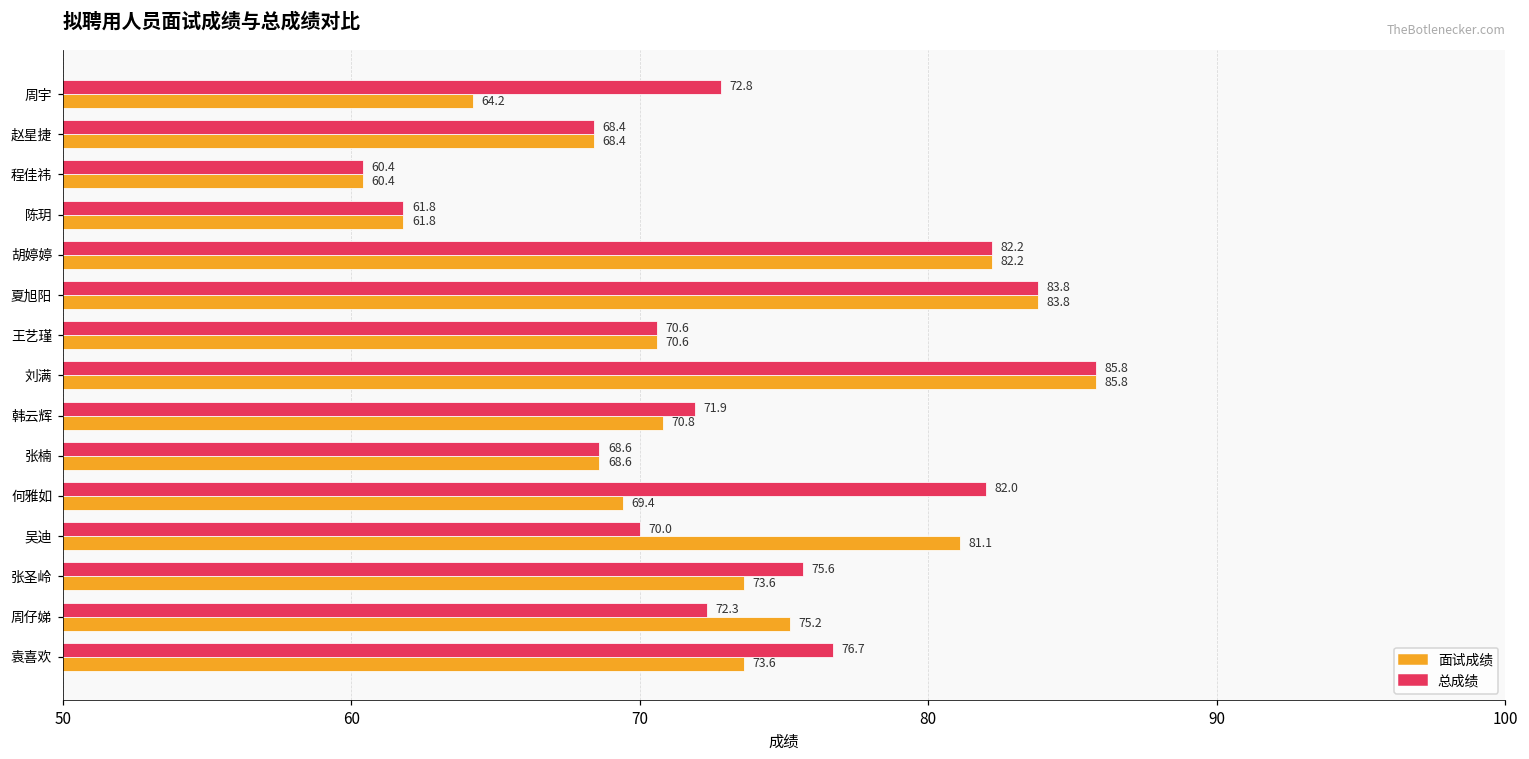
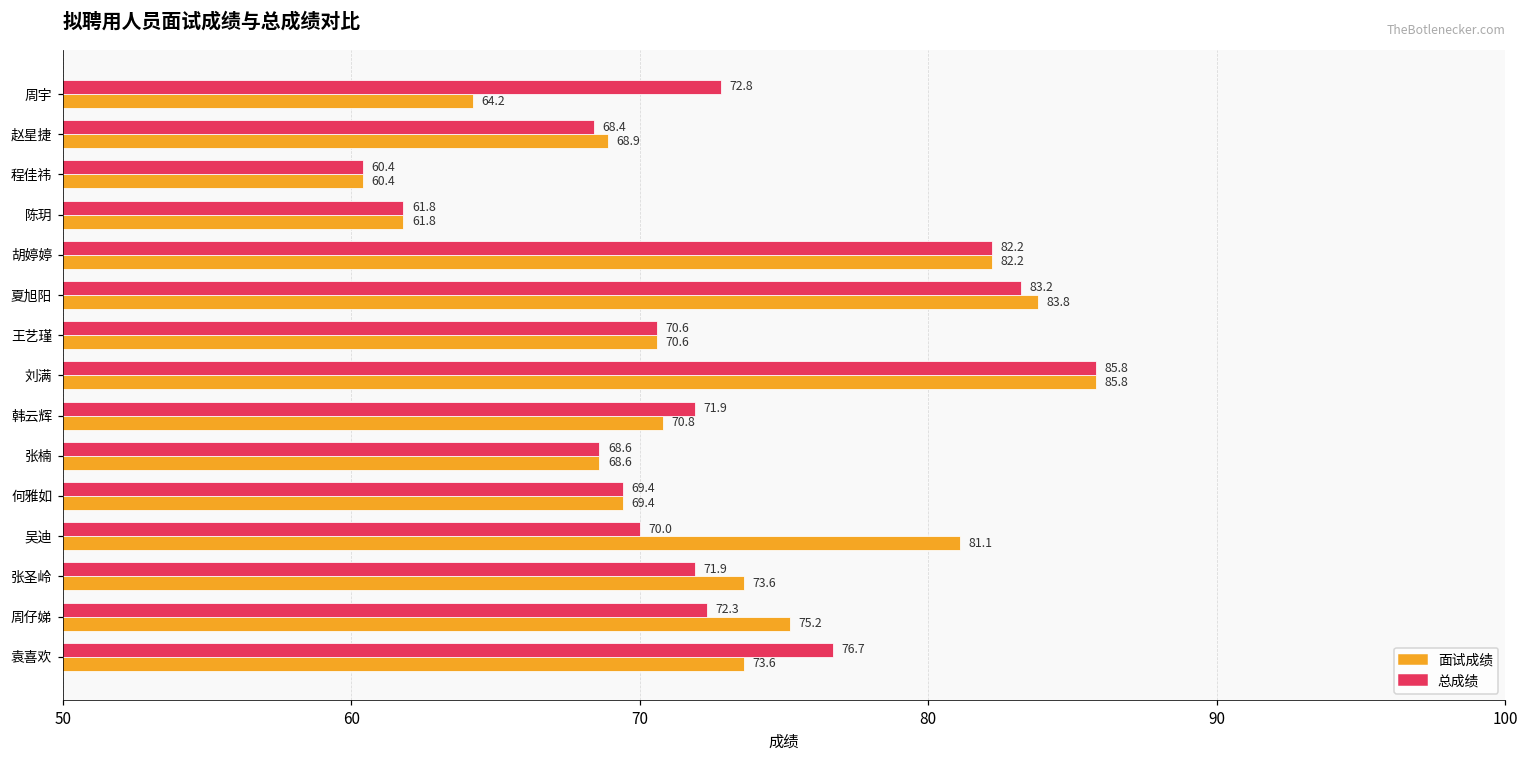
  {
    "面试成绩": {
      "周宇": 64.2,
-     "赵星捷": 68.4,
+     "赵星捷": 68.9,
      "程佳祎": 60.4,
      "陈玥": 61.8,
      "胡婷婷": 82.2,
      "夏旭阳": 83.8,
      "王艺瑾": 70.6,
      "刘满": 85.8,
      "韩云辉": 70.8,
      "张楠": 68.6,
      "何雅如": 69.4,
      "吴迪": 81.1,
      "张圣岭": 73.6,
      "周仔娣": 75.2,
      "袁喜欢": 73.6
    },
    "总成绩": {
      "周宇": 72.8,
      "赵星捷": 68.4,
      "程佳祎": 60.4,
      "陈玥": 61.8,
      "胡婷婷": 82.2,
-     "夏旭阳": 83.8,
+     "夏旭阳": 83.2,
      "王艺瑾": 70.6,
      "刘满": 85.8,
      "韩云辉": 71.9,
      "张楠": 68.6,
-     "何雅如": 82.0,
+     "何雅如": 69.4,
      "吴迪": 70.0,
-     "张圣岭": 75.6,
+     "张圣岭": 71.9,
      "周仔娣": 72.3,
      "袁喜欢": 76.7
    }
  }
